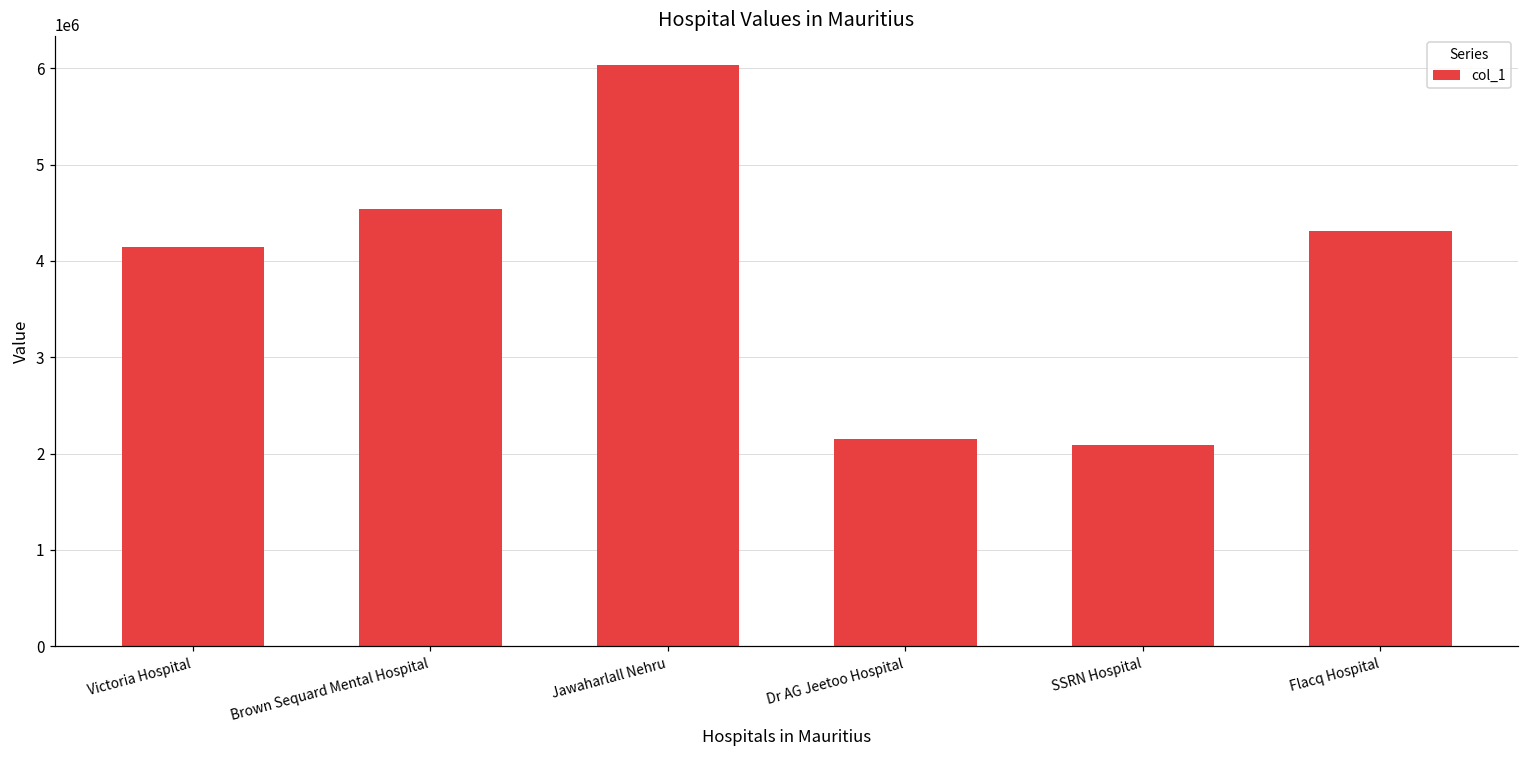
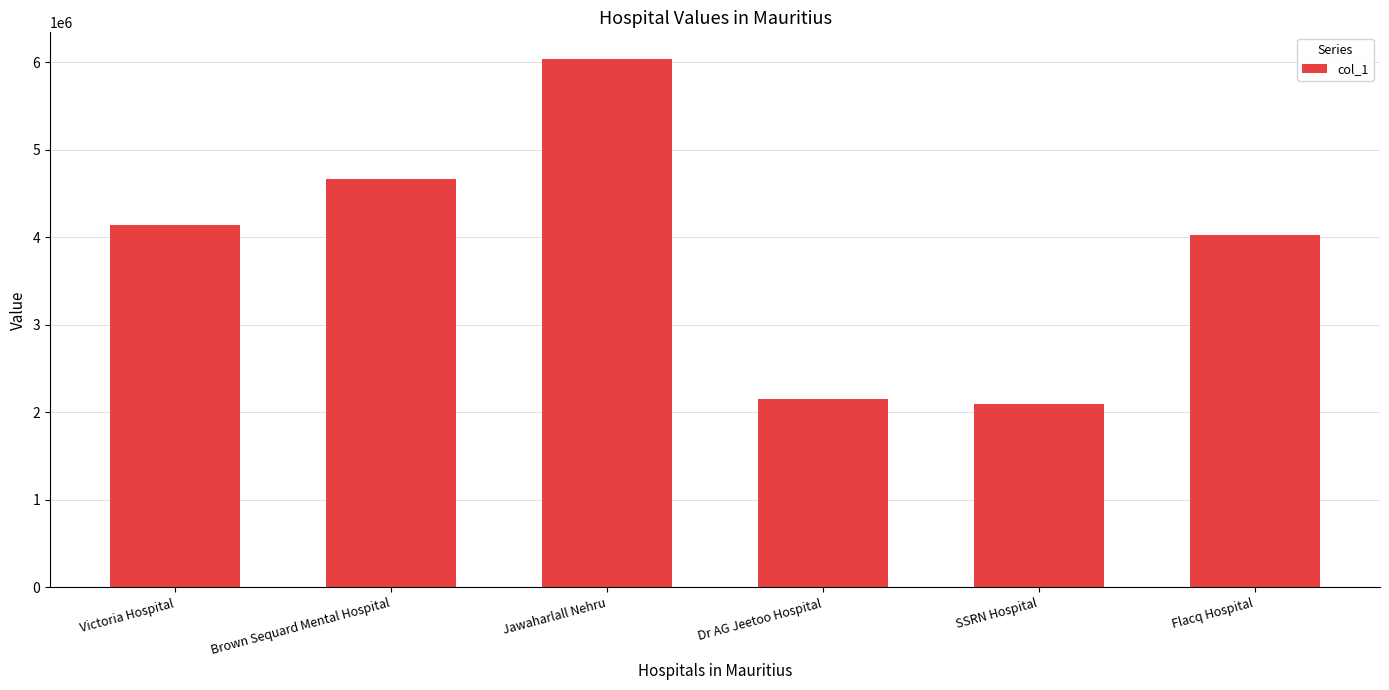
  {
    "Victoria Hospital": 4100000,
-   "Brown Sequard Mental Hospital": 4500000,
+   "Brown Sequard Mental Hospital": 4700000,
    "Jawaharlall Nehru": 6000000,
    "Dr AG Jeetoo Hospital": 2100000,
    "SSRN Hospital": 2100000,
-   "Flacq Hospital": 4300000
+   "Flacq Hospital": 4000000
  }
